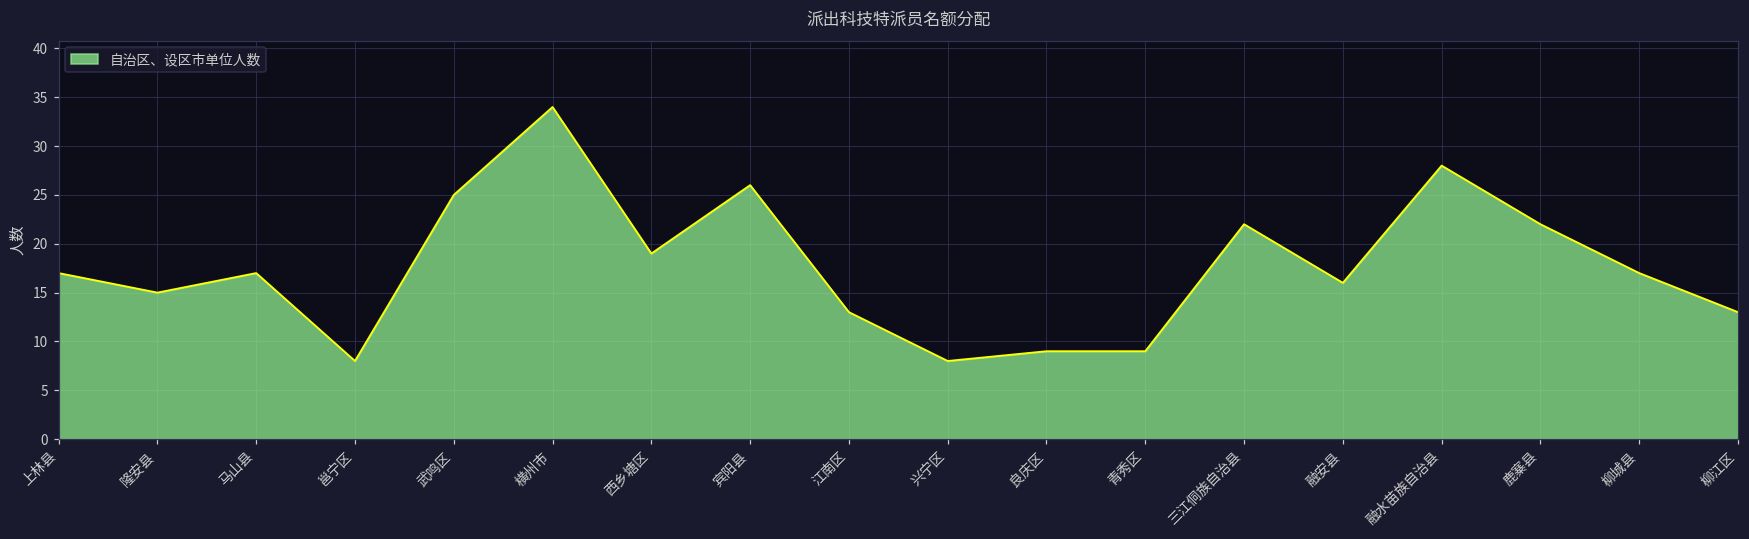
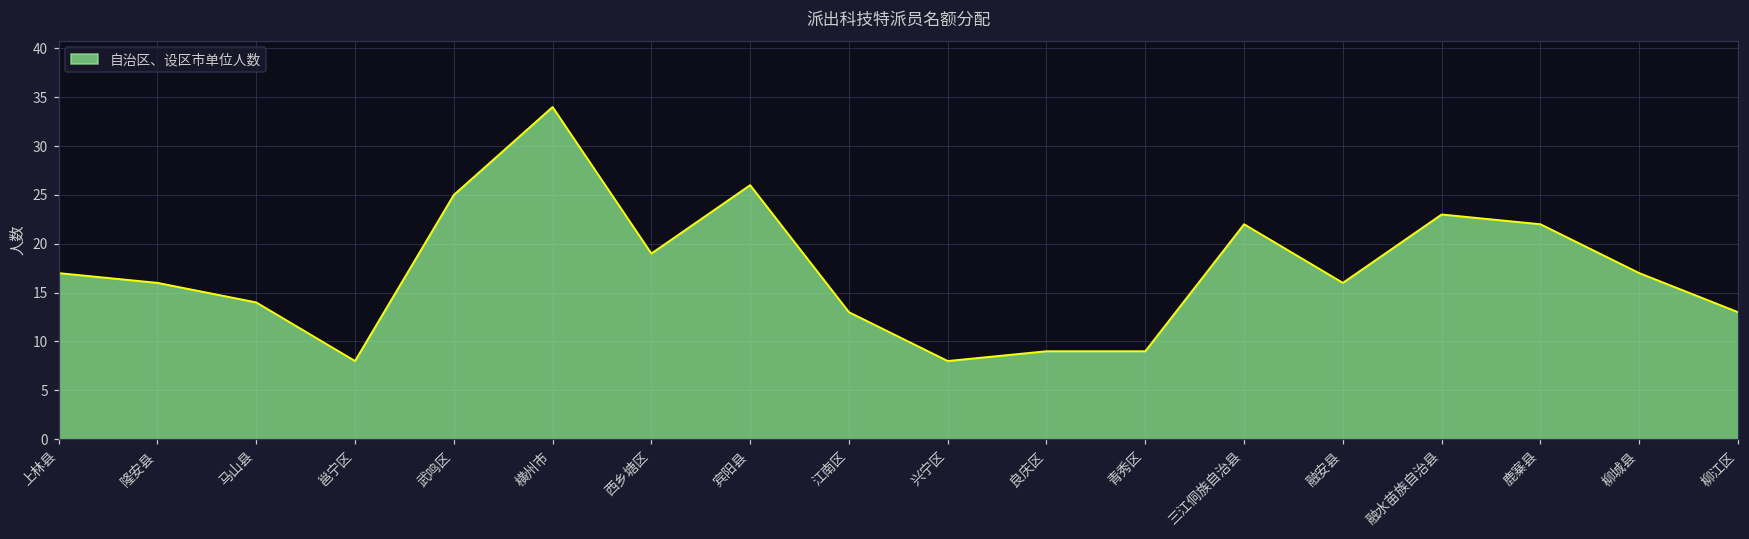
  {
    "上林县": 17,
-   "隆安县": 15,
-   "马山县": 17,
+   "隆安县": 16,
+   "马山县": 14,
    "邕宁区": 8,
    "武鸣区": 25,
    "横州市": 34,
    "西乡塘区": 19,
    "宾阳县": 26,
    "江南区": 13,
    "兴宁区": 8,
    "良庆区": 9,
    "青秀区": 9,
    "三江侗族自治县": 22,
    "融安县": 16,
-   "融水苗族自治县": 28,
+   "融水苗族自治县": 23,
    "鹿寨县": 22,
    "柳城县": 17,
    "柳江区": 13
  }
